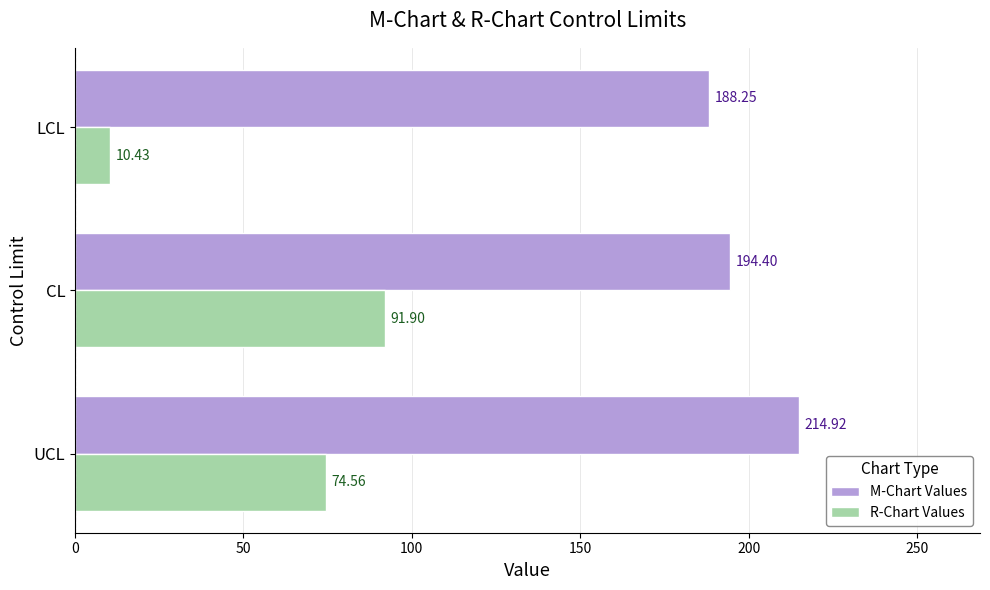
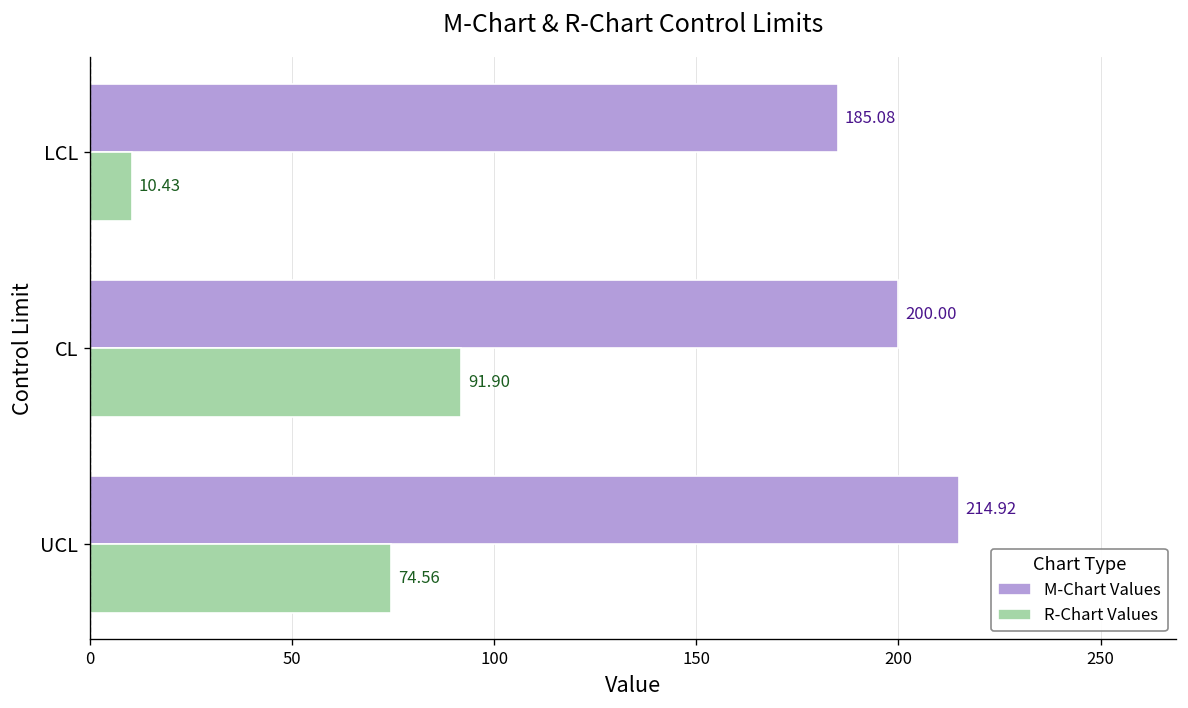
  {
    "M-Chart Values": {
-     "LCL": 188.25,
-     "CL": 194.40,
+     "LCL": 185.08,
+     "CL": 200.00,
      "UCL": 214.92
    },
    "R-Chart Values": {
      "LCL": 10.43,
      "CL": 91.90,
      "UCL": 74.56
    }
  }
